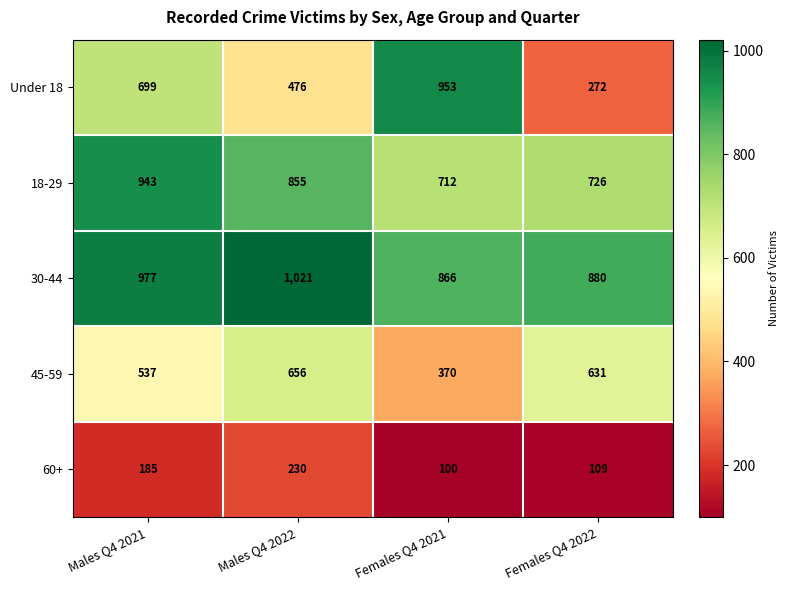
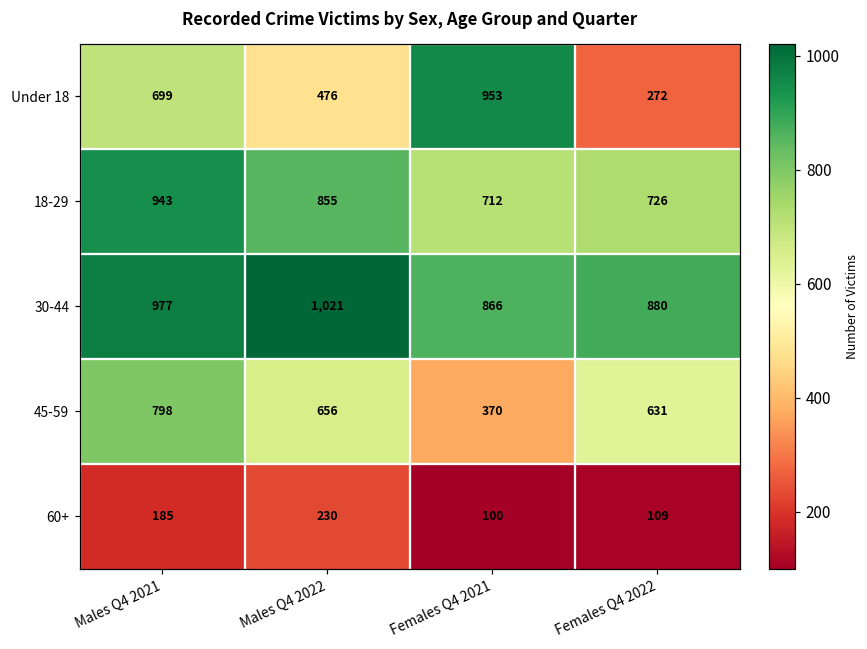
  {
    "Under 18": {
      "Males Q4 2021": "699",
      "Males Q4 2022": "476",
      "Females Q4 2021": "953",
      "Females Q4 2022": "272"
    },
    "18-29": {
      "Males Q4 2021": "943",
      "Males Q4 2022": "855",
      "Females Q4 2021": "712",
      "Females Q4 2022": "726"
    },
    "30-44": {
      "Males Q4 2021": "977",
      "Males Q4 2022": "1,021",
      "Females Q4 2021": "866",
      "Females Q4 2022": "880"
    },
    "45-59": {
-     "Males Q4 2021": "537",
+     "Males Q4 2021": "798",
      "Males Q4 2022": "656",
      "Females Q4 2021": "370",
      "Females Q4 2022": "631"
    },
    "60+": {
      "Males Q4 2021": "185",
      "Males Q4 2022": "230",
      "Females Q4 2021": "100",
      "Females Q4 2022": "109"
    }
  }
